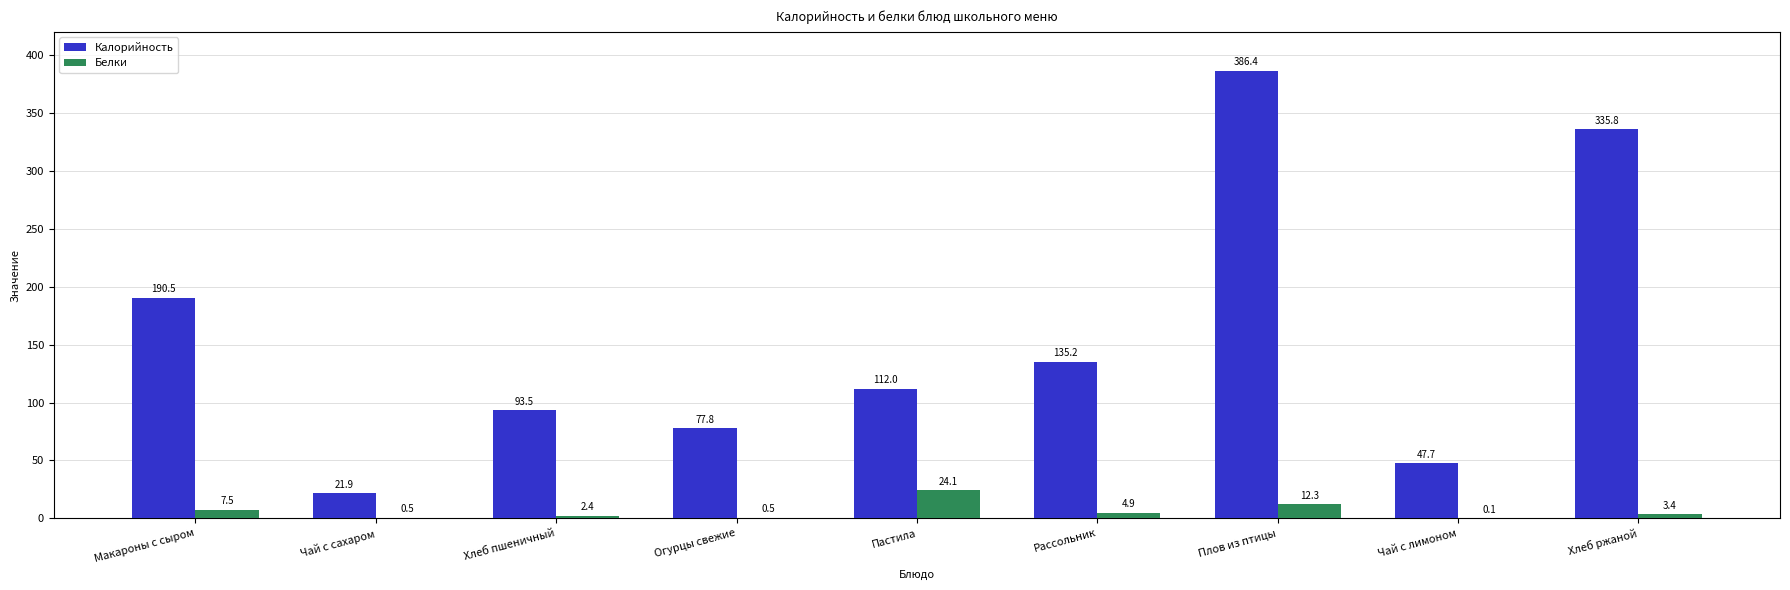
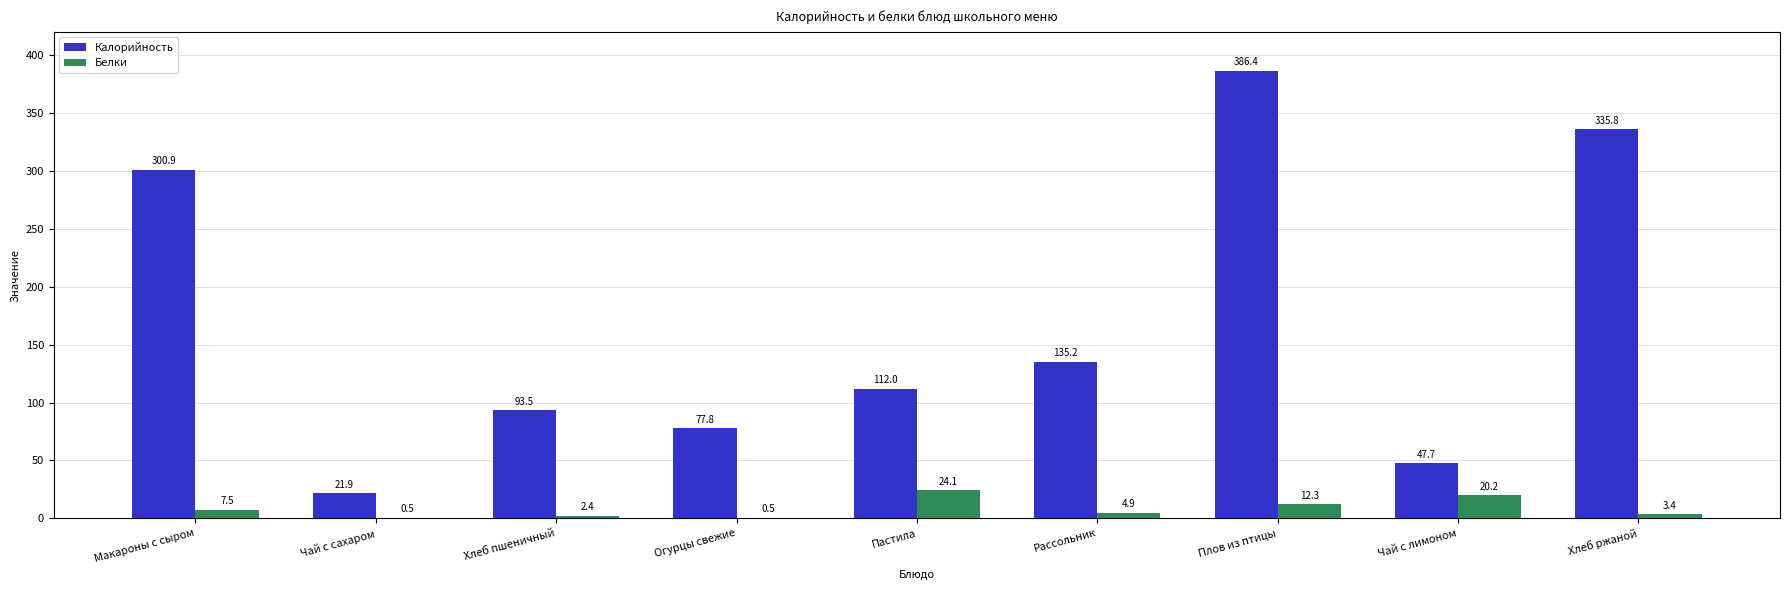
  {
    "Калорийность": {
-     "Макароны с сыром": 190.5,
+     "Макароны с сыром": 300.9,
      "Чай с сахаром": 21.9,
      "Хлеб пшеничный": 93.5,
      "Огурцы свежие": 77.8,
      "Пастила": 112.0,
      "Рассольник": 135.2,
      "Плов из птицы": 386.4,
      "Чай с лимоном": 47.7,
      "Хлеб ржаной": 335.8
    },
    "Белки": {
      "Макароны с сыром": 7.5,
      "Чай с сахаром": 0.5,
      "Хлеб пшеничный": 2.4,
      "Огурцы свежие": 0.5,
      "Пастила": 24.1,
      "Рассольник": 4.9,
      "Плов из птицы": 12.3,
-     "Чай с лимоном": 0.1,
+     "Чай с лимоном": 20.2,
      "Хлеб ржаной": 3.4
    }
  }
